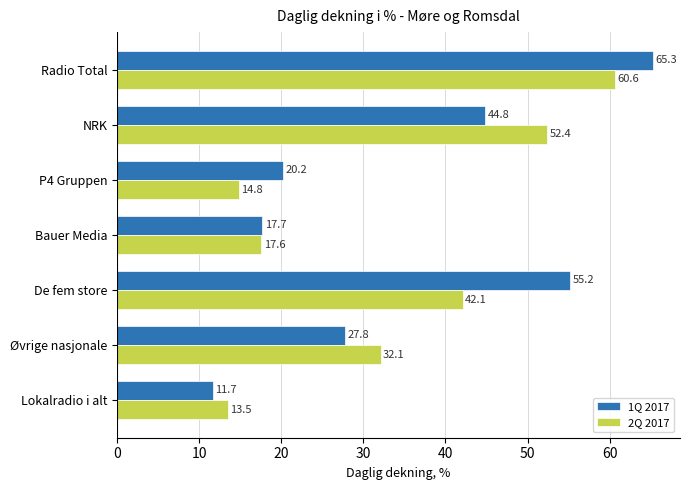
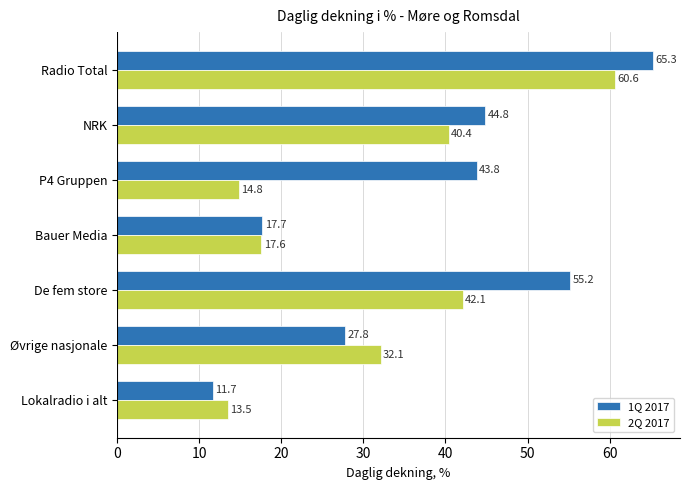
  {
    "1Q 2017": {
      "Radio Total": 65.3,
      "NRK": 44.8,
-     "P4 Gruppen": 20.2,
+     "P4 Gruppen": 43.8,
      "Bauer Media": 17.7,
      "De fem store": 55.2,
      "Øvrige nasjonale": 27.8,
      "Lokalradio i alt": 11.7
    },
    "2Q 2017": {
      "Radio Total": 60.6,
-     "NRK": 52.4,
+     "NRK": 40.4,
      "P4 Gruppen": 14.8,
      "Bauer Media": 17.6,
      "De fem store": 42.1,
      "Øvrige nasjonale": 32.1,
      "Lokalradio i alt": 13.5
    }
  }
